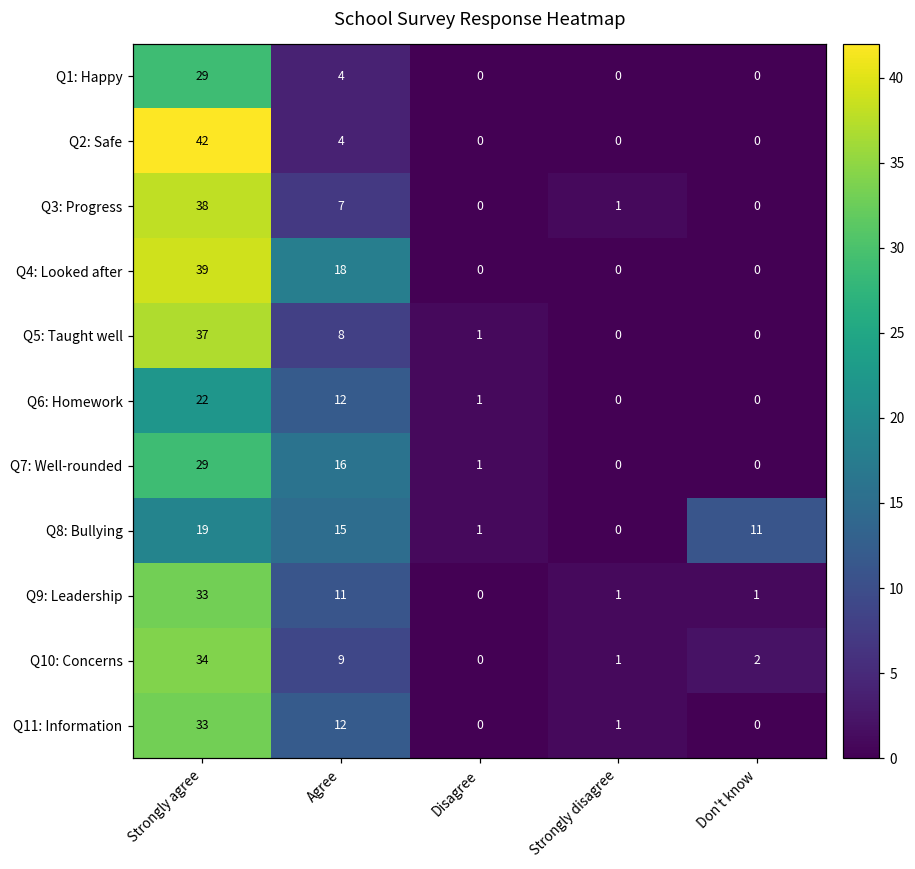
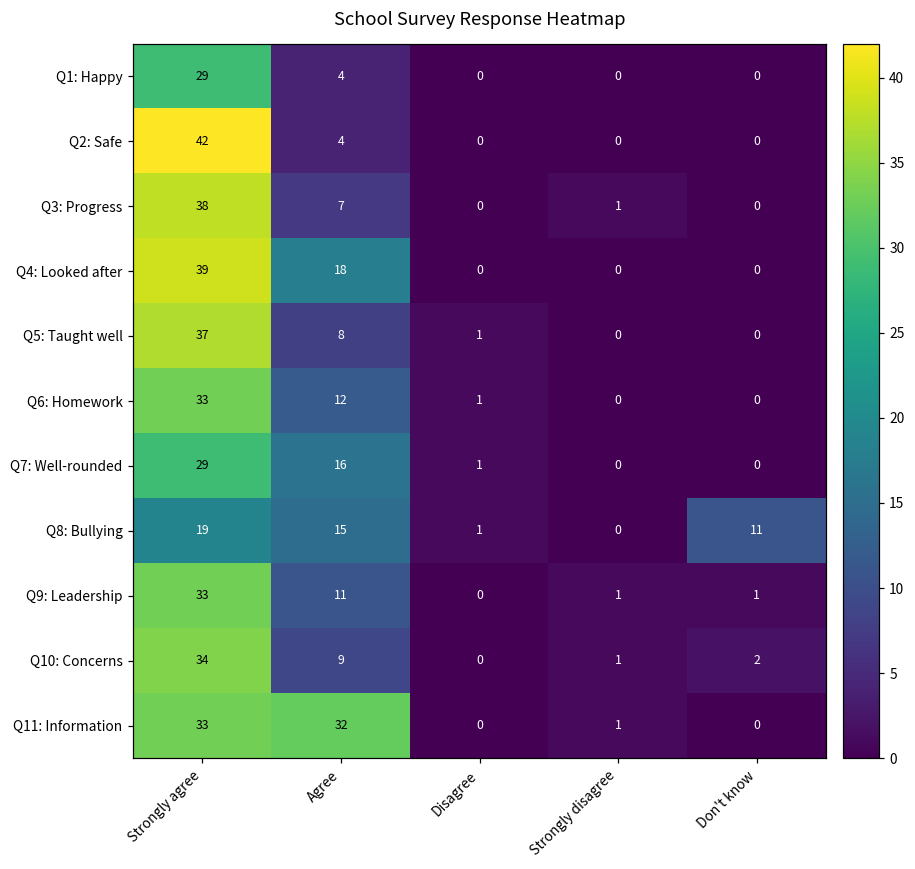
  {
    "Q1: Happy": {
      "Strongly agree": 29,
      "Agree": 4,
      "Disagree": 0,
      "Strongly disagree": 0,
      "Don't know": 0
    },
    "Q2: Safe": {
      "Strongly agree": 42,
      "Agree": 4,
      "Disagree": 0,
      "Strongly disagree": 0,
      "Don't know": 0
    },
    "Q3: Progress": {
      "Strongly agree": 38,
      "Agree": 7,
      "Disagree": 0,
      "Strongly disagree": 1,
      "Don't know": 0
    },
    "Q4: Looked after": {
      "Strongly agree": 39,
      "Agree": 18,
      "Disagree": 0,
      "Strongly disagree": 0,
      "Don't know": 0
    },
    "Q5: Taught well": {
      "Strongly agree": 37,
      "Agree": 8,
      "Disagree": 1,
      "Strongly disagree": 0,
      "Don't know": 0
    },
    "Q6: Homework": {
-     "Strongly agree": 22,
+     "Strongly agree": 33,
      "Agree": 12,
      "Disagree": 1,
      "Strongly disagree": 0,
      "Don't know": 0
    },
    "Q7: Well-rounded": {
      "Strongly agree": 29,
      "Agree": 16,
      "Disagree": 1,
      "Strongly disagree": 0,
      "Don't know": 0
    },
    "Q8: Bullying": {
      "Strongly agree": 19,
      "Agree": 15,
      "Disagree": 1,
      "Strongly disagree": 0,
      "Don't know": 11
    },
    "Q9: Leadership": {
      "Strongly agree": 33,
      "Agree": 11,
      "Disagree": 0,
      "Strongly disagree": 1,
      "Don't know": 1
    },
    "Q10: Concerns": {
      "Strongly agree": 34,
      "Agree": 9,
      "Disagree": 0,
      "Strongly disagree": 1,
      "Don't know": 2
    },
    "Q11: Information": {
      "Strongly agree": 33,
-     "Agree": 12,
+     "Agree": 32,
      "Disagree": 0,
      "Strongly disagree": 1,
      "Don't know": 0
    }
  }
